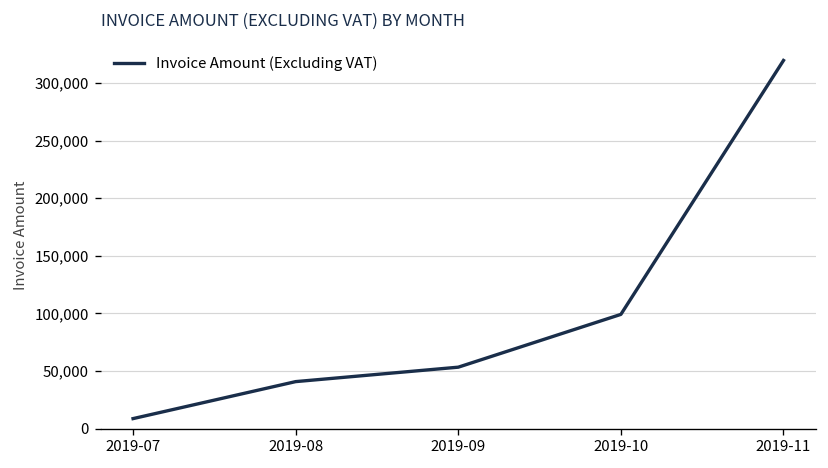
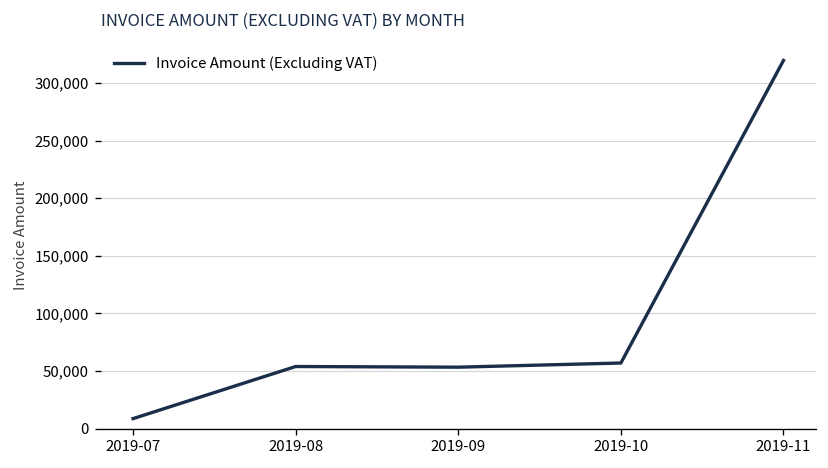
  {
    "2019-07": "10,000",
-   "2019-08": "40,000",
+   "2019-08": "50,000",
    "2019-09": "50,000",
-   "2019-10": "100,000",
+   "2019-10": "60,000",
    "2019-11": "320,000"
  }
